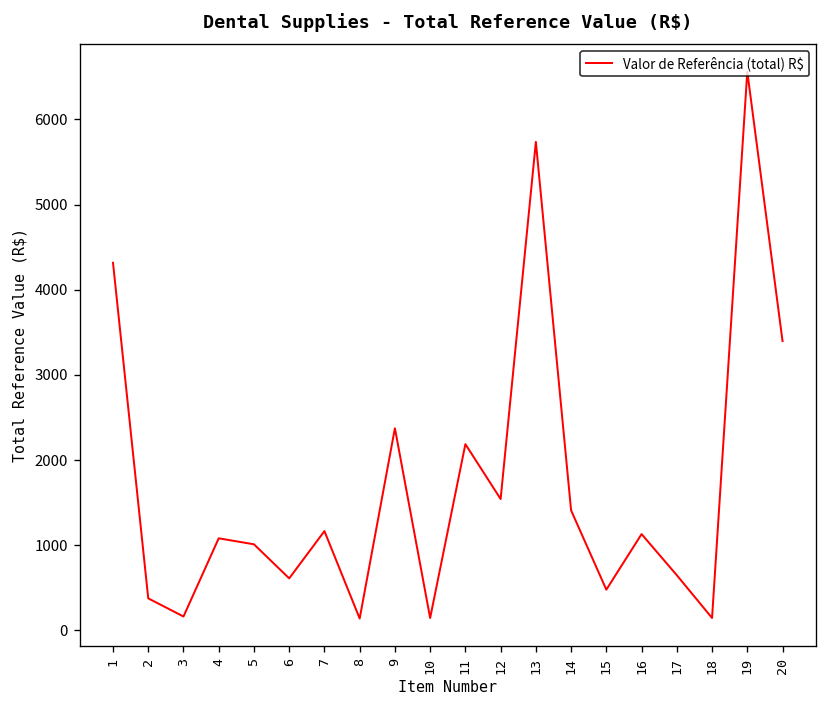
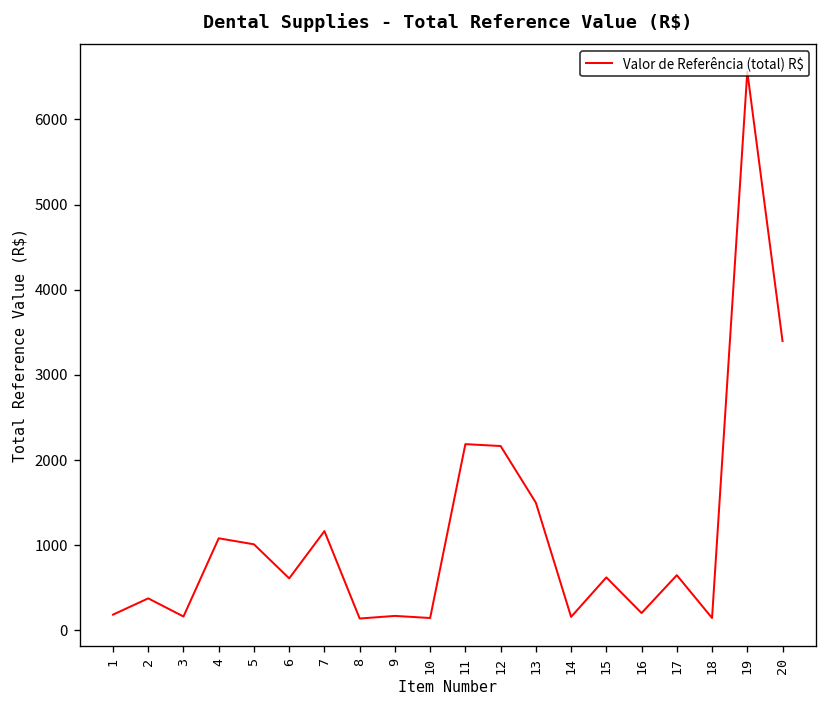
  {
-   "1": 4300,
+   "1": 200,
    "2": 400,
    "3": 200,
    "4": 1100,
    "5": 1000,
    "6": 600,
    "7": 1200,
    "8": 100,
-   "9": 2400,
+   "9": 200,
    "10": 100,
    "11": 2200,
-   "12": 1500,
-   "13": 5700,
-   "14": 1400,
-   "15": 500,
-   "16": 1100,
+   "12": 2200,
+   "13": 1500,
+   "14": 200,
+   "15": 600,
+   "16": 200,
    "17": 600,
    "18": 100,
    "20": 3400
  }
